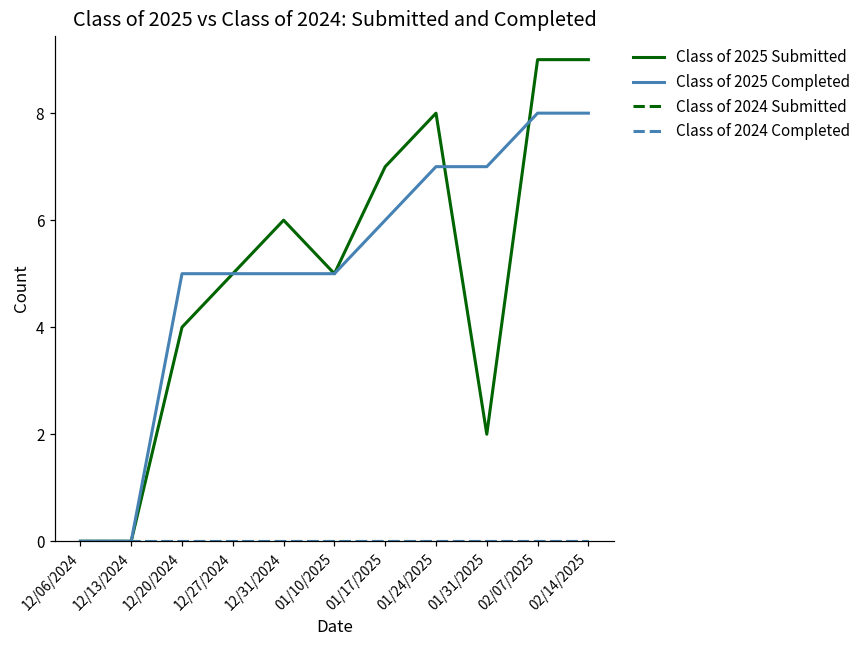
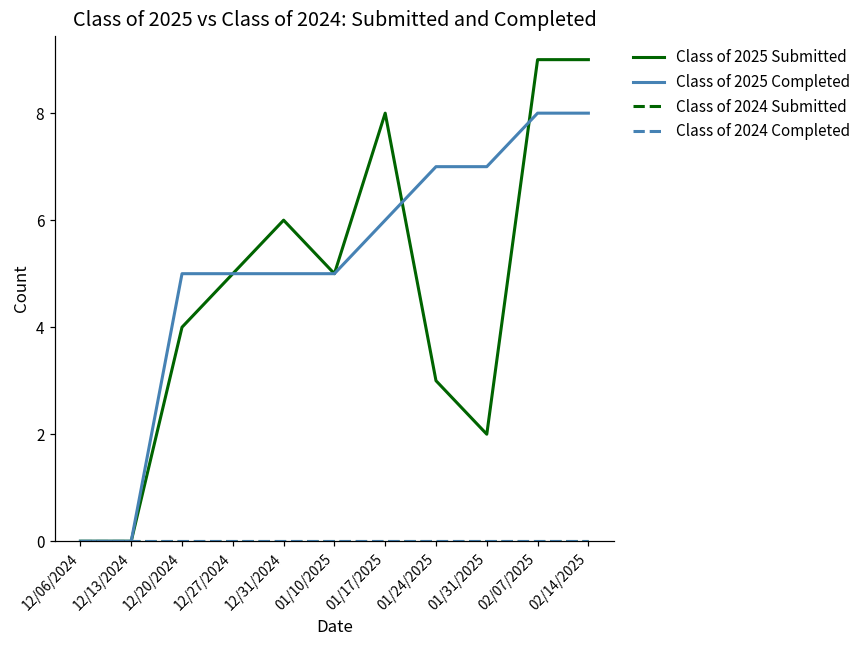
  {
    "Class of 2025 Submitted": {
      "12/20/2024": 4,
      "12/31/2024": 6,
-     "01/17/2025": 7,
-     "01/24/2025": 8,
+     "01/17/2025": 8,
+     "01/24/2025": 3,
      "01/31/2025": 2,
      "02/07/2025": 9,
      "02/14/2025": 9
    }
  }
